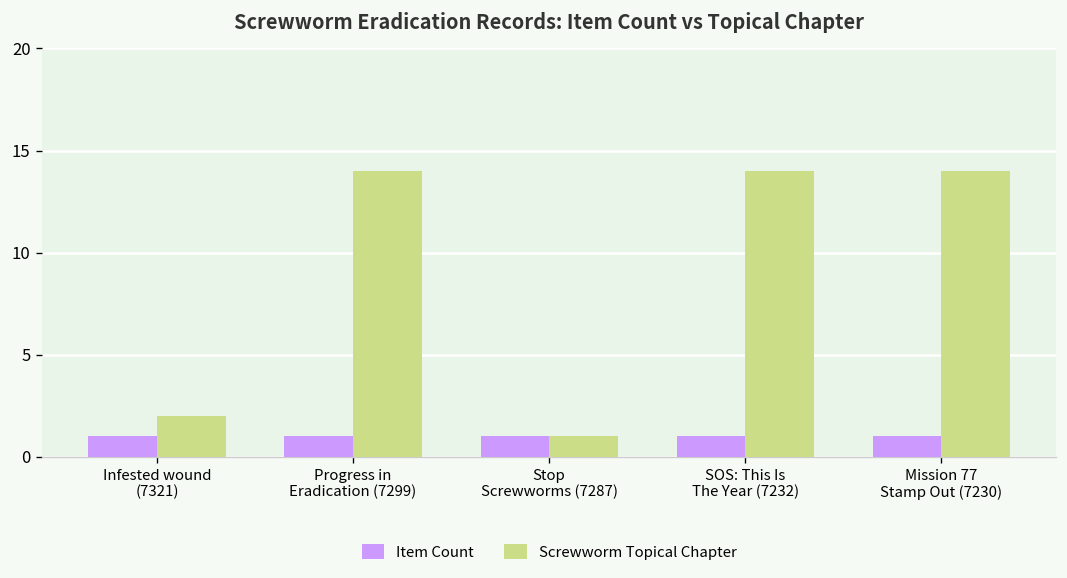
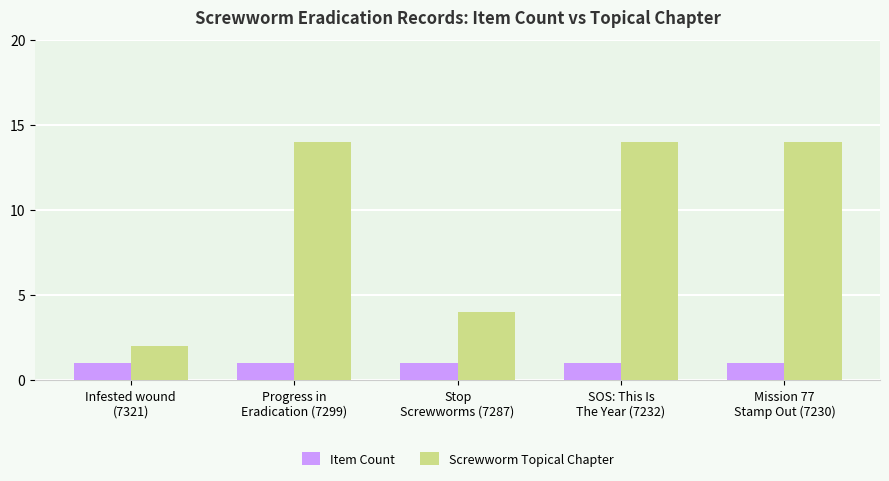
  {
    "Item Count": {
      "Infested wound (7321)": 1,
      "Progress in Eradication (7299)": 1,
      "Stop Screwworms (7287)": 1,
      "SOS: This Is The Year (7232)": 1,
      "Mission 77 Stamp Out (7230)": 1
    },
    "Screwworm Topical Chapter": {
      "Infested wound (7321)": 2,
      "Progress in Eradication (7299)": 14,
-     "Stop Screwworms (7287)": 1,
+     "Stop Screwworms (7287)": 4,
      "SOS: This Is The Year (7232)": 14,
      "Mission 77 Stamp Out (7230)": 14
    }
  }
